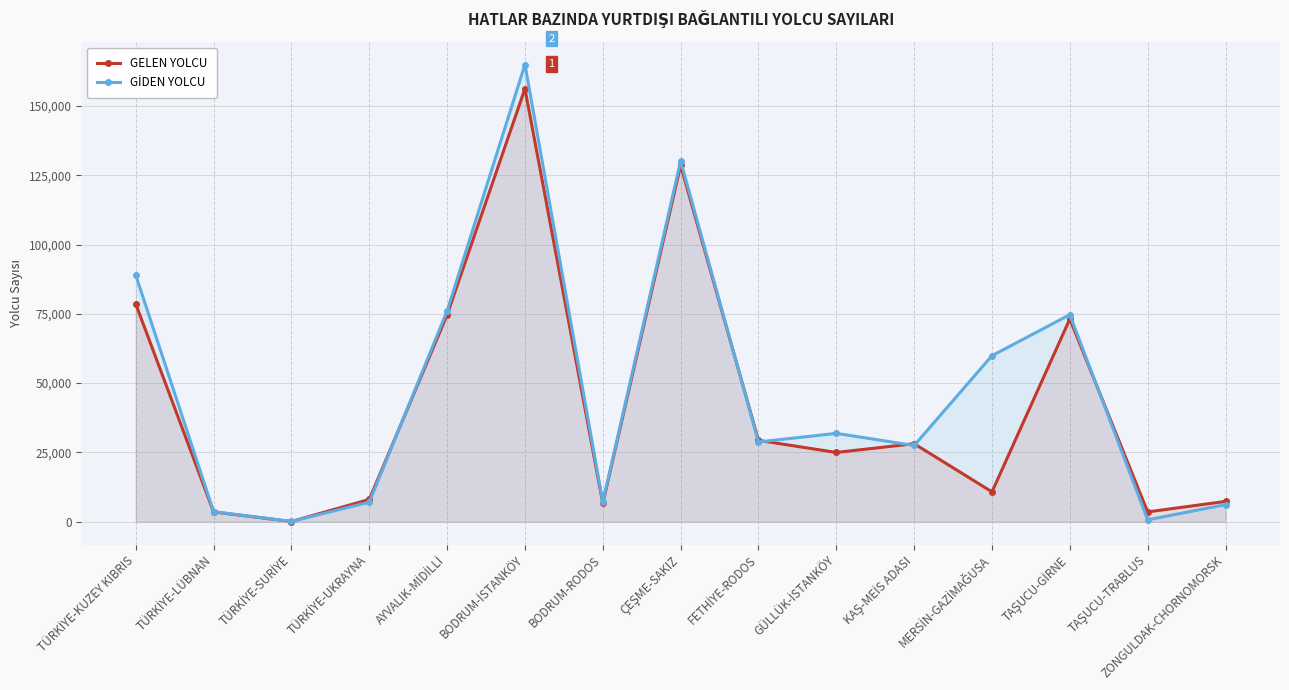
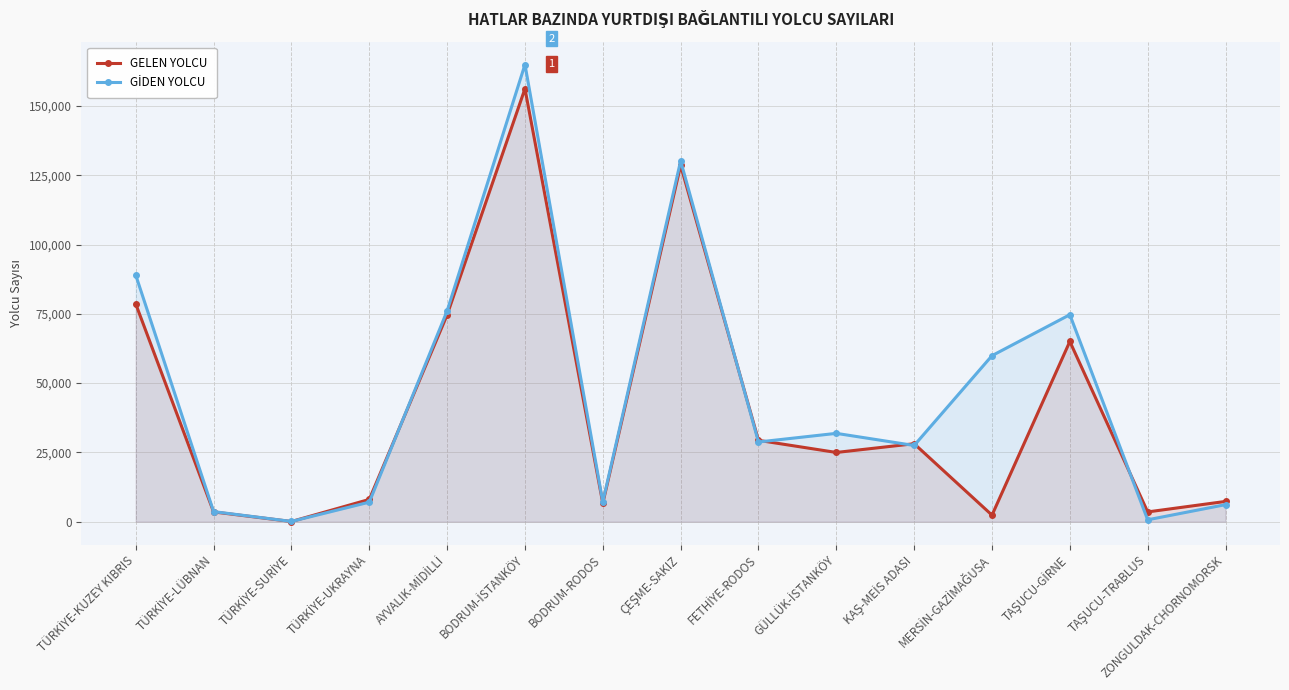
  {
    "GELEN YOLCU": {
      "TÜRKİYE-KUZEY KIBRIS": "79,000",
      "TÜRKİYE-UKRAYNA": "8,000",
      "AYVALIK-MİDİLLİ": "75,000",
      "BODRUM-İSTANKÖY": "156,000",
      "ÇEŞME-SAKIZ": "129,000",
      "GÜLLÜK-İSTANKÖY": "25,000",
-     "MERSİN-GAZİMAĞUSA": "11,000",
-     "TAŞUCU-GİRNE": "73,000",
+     "MERSİN-GAZİMAĞUSA": "2,000",
+     "TAŞUCU-GİRNE": "65,000",
      "TAŞUCU-TRABLUS": "4,000",
      "ZONGULDAK-CHORNOMORSK": "7,000"
    },
    "GİDEN YOLCU": {
      "TÜRKİYE-KUZEY KIBRIS": "89,000",
      "TÜRKİYE-UKRAYNA": "7,000",
      "AYVALIK-MİDİLLİ": "76,000",
      "ÇEŞME-SAKIZ": "130,000",
      "GÜLLÜK-İSTANKÖY": "32,000",
      "MERSİN-GAZİMAĞUSA": "60,000",
      "TAŞUCU-GİRNE": "75,000",
      "TAŞUCU-TRABLUS": "1,000",
      "ZONGULDAK-CHORNOMORSK": "6,000"
    }
  }
